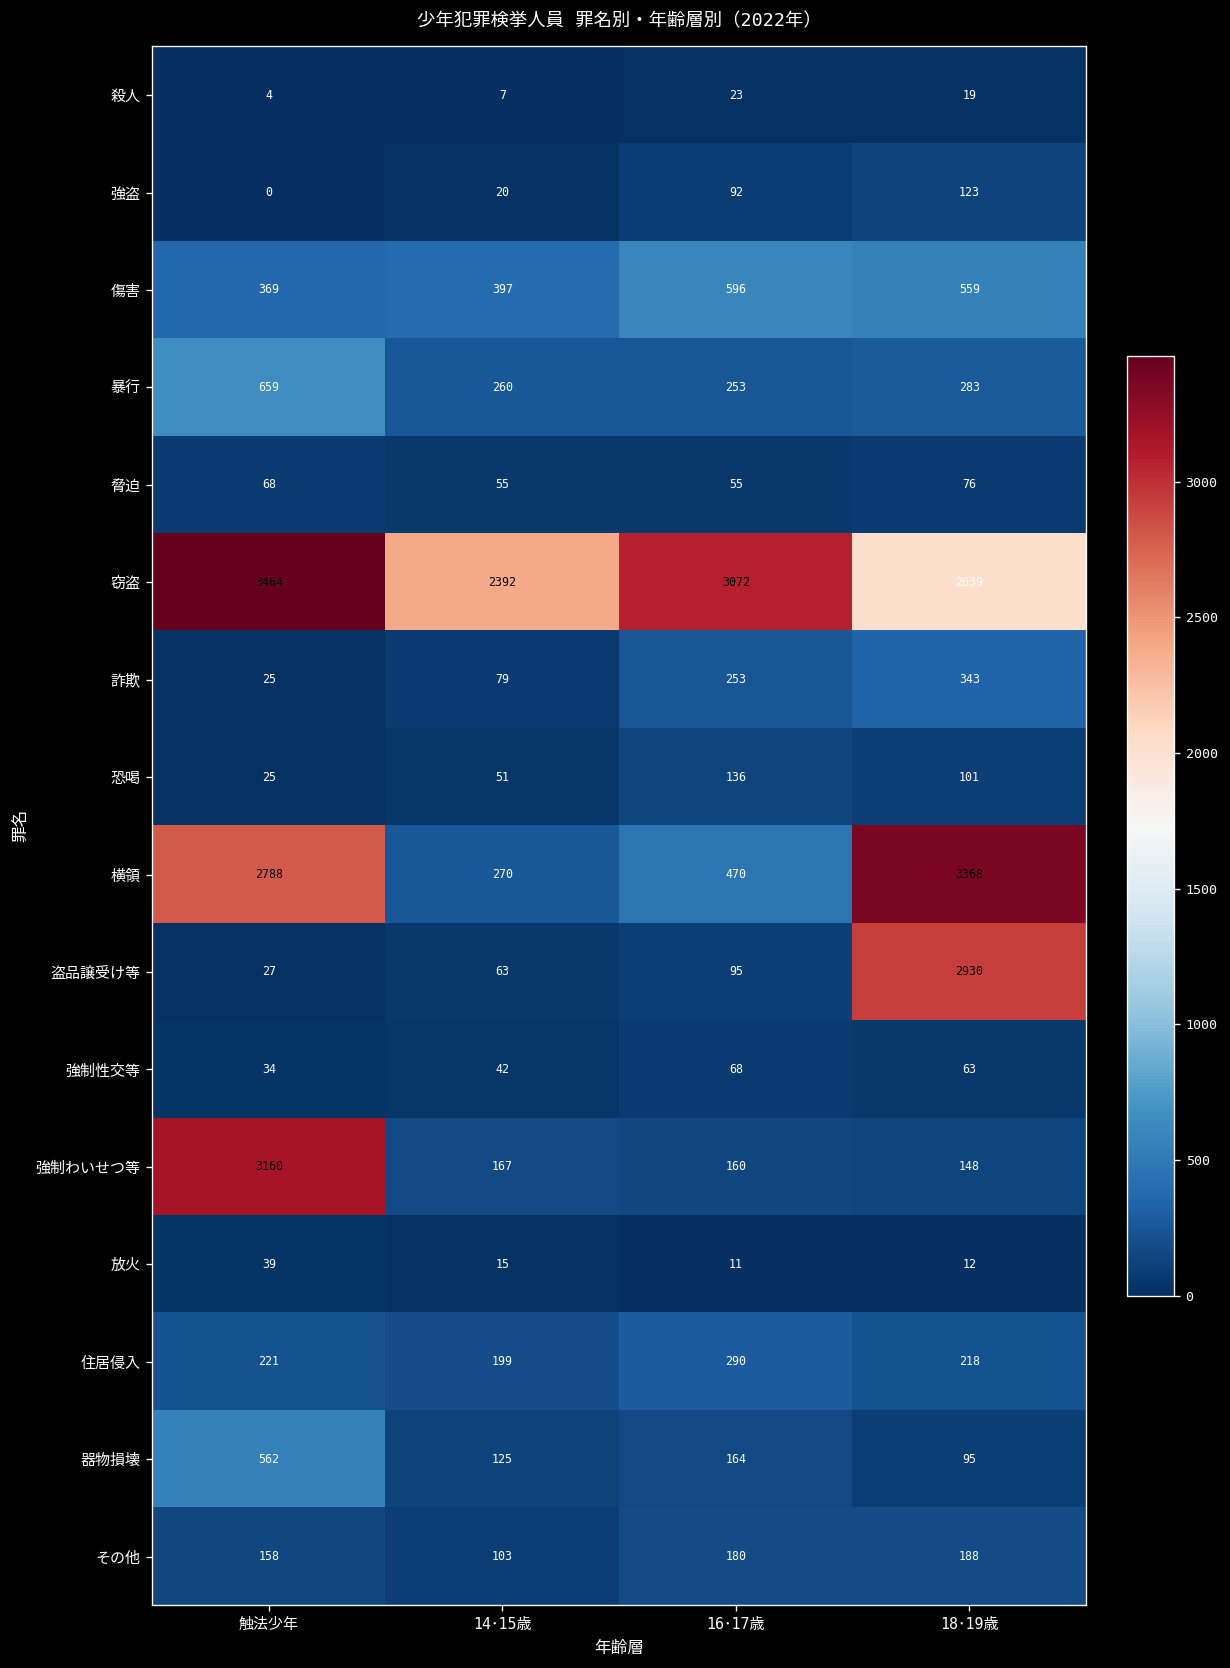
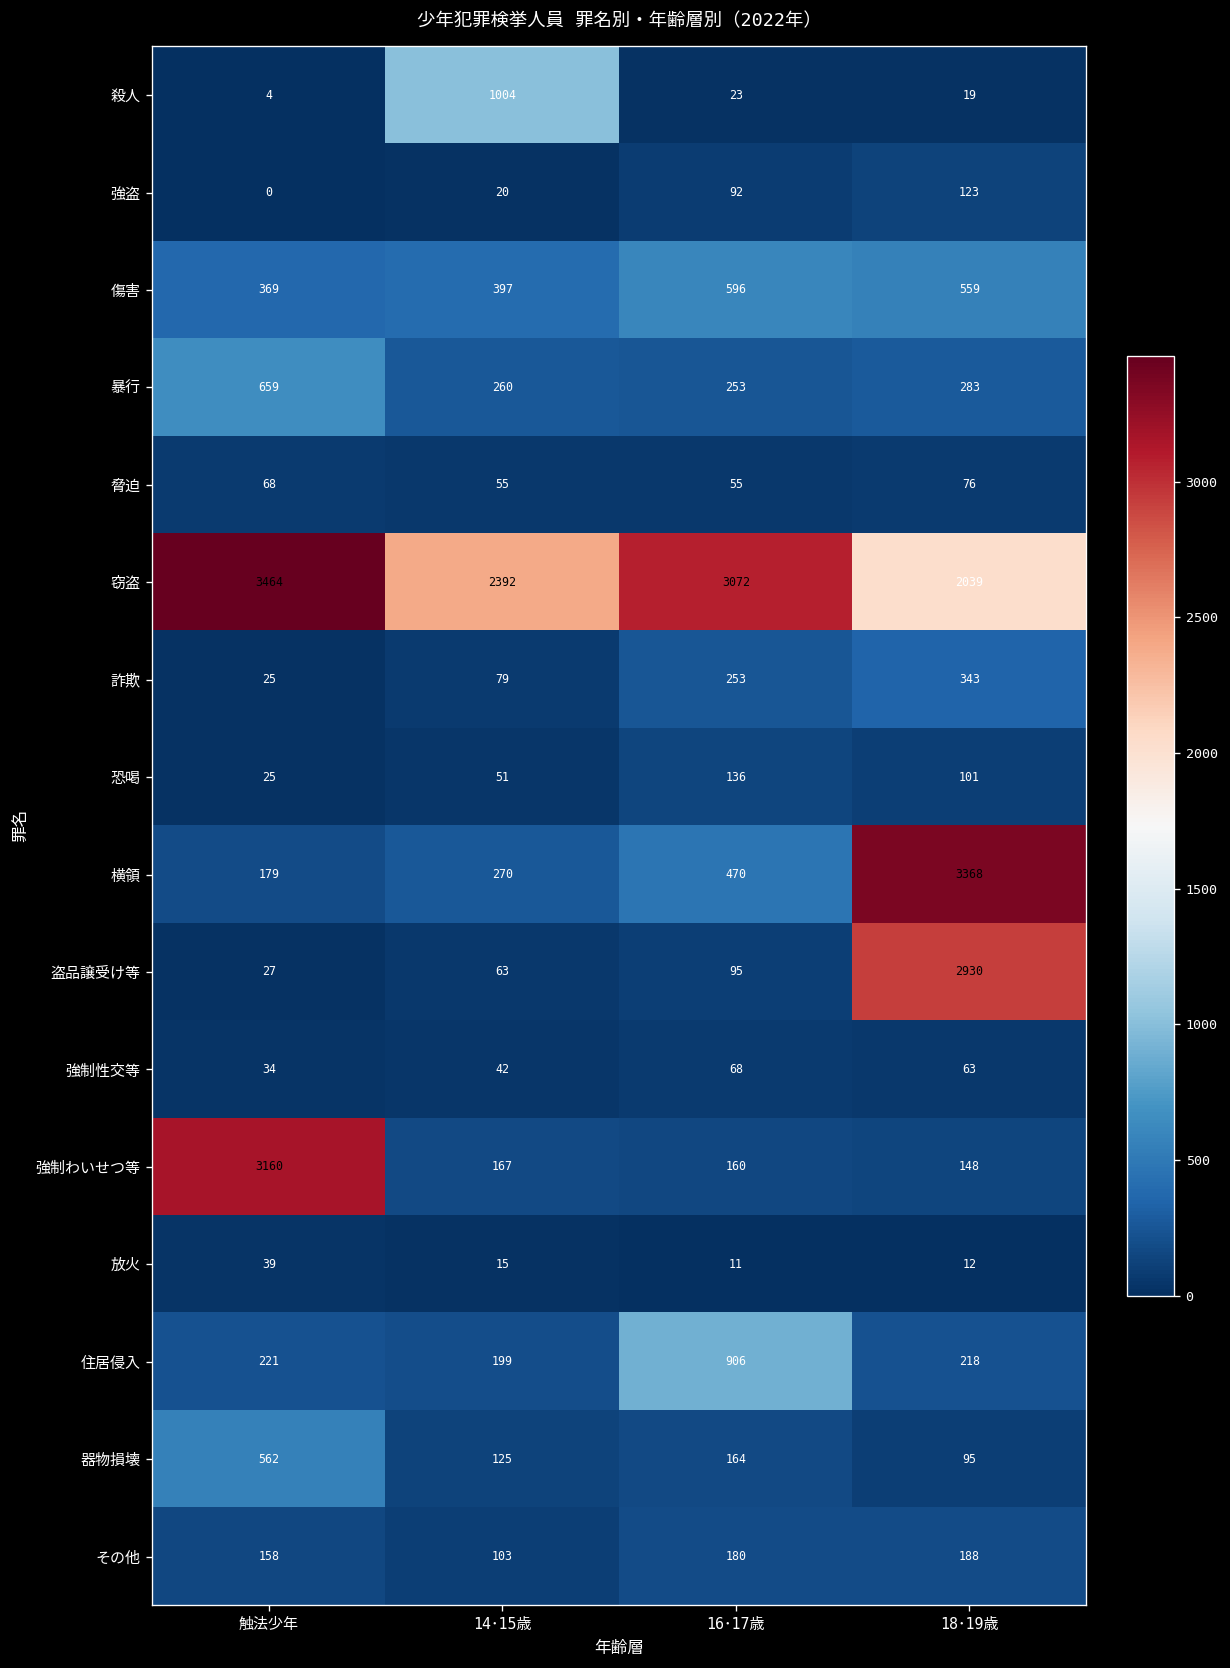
  {
    "殺人": {
      "触法少年": 4,
-     "14･15歳": 7,
+     "14･15歳": 1004,
      "16･17歳": 23,
      "18･19歳": 19
    },
    "強盗": {
      "触法少年": 0,
      "14･15歳": 20,
      "16･17歳": 92,
      "18･19歳": 123
    },
    "傷害": {
      "触法少年": 369,
      "14･15歳": 397,
      "16･17歳": 596,
      "18･19歳": 559
    },
    "暴行": {
      "触法少年": 659,
      "14･15歳": 260,
      "16･17歳": 253,
      "18･19歳": 283
    },
    "脅迫": {
      "触法少年": 68,
      "14･15歳": 55,
      "16･17歳": 55,
      "18･19歳": 76
    },
    "窃盗": {
      "触法少年": 3464,
      "14･15歳": 2392,
      "16･17歳": 3072,
      "18･19歳": 2039
    },
    "詐欺": {
      "触法少年": 25,
      "14･15歳": 79,
      "16･17歳": 253,
      "18･19歳": 343
    },
    "恐喝": {
      "触法少年": 25,
      "14･15歳": 51,
      "16･17歳": 136,
      "18･19歳": 101
    },
    "横領": {
-     "触法少年": 2788,
+     "触法少年": 179,
      "14･15歳": 270,
      "16･17歳": 470,
      "18･19歳": 3368
    },
    "盗品譲受け等": {
      "触法少年": 27,
      "14･15歳": 63,
      "16･17歳": 95,
      "18･19歳": 2930
    },
    "強制性交等": {
      "触法少年": 34,
      "14･15歳": 42,
      "16･17歳": 68,
      "18･19歳": 63
    },
    "強制わいせつ等": {
      "触法少年": 3160,
      "14･15歳": 167,
      "16･17歳": 160,
      "18･19歳": 148
    },
    "放火": {
      "触法少年": 39,
      "14･15歳": 15,
      "16･17歳": 11,
      "18･19歳": 12
    },
    "住居侵入": {
      "触法少年": 221,
      "14･15歳": 199,
-     "16･17歳": 290,
+     "16･17歳": 906,
      "18･19歳": 218
    },
    "器物損壊": {
      "触法少年": 562,
      "14･15歳": 125,
      "16･17歳": 164,
      "18･19歳": 95
    },
    "その他": {
      "触法少年": 158,
      "14･15歳": 103,
      "16･17歳": 180,
      "18･19歳": 188
    }
  }
